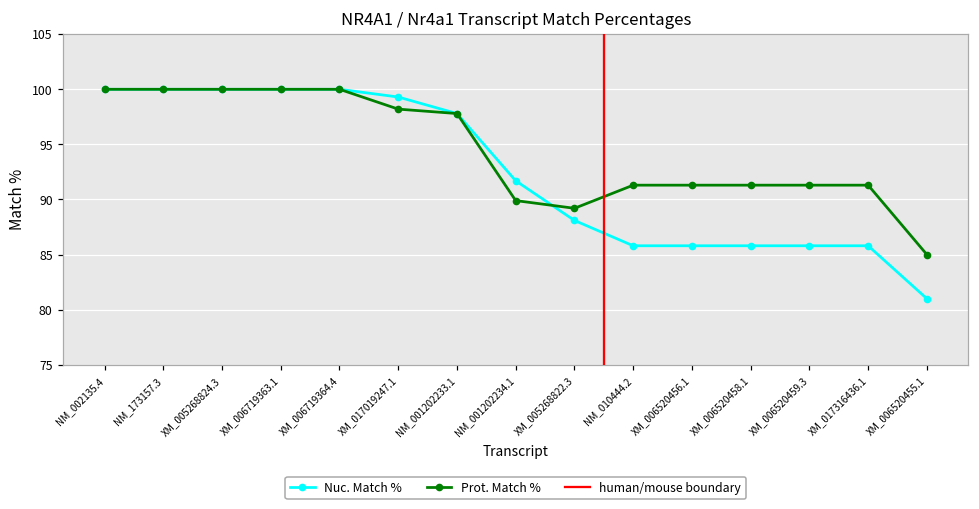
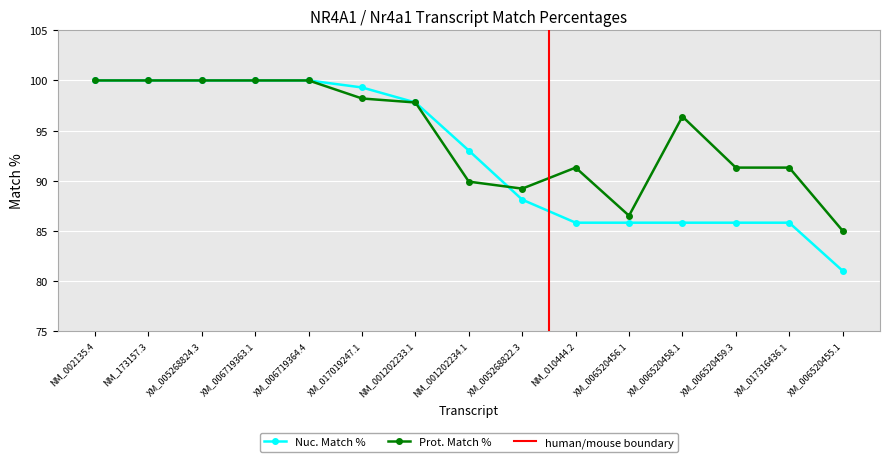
  {
    "Nuc. Match %": {
      "XM_017019247.1": 99.3,
-     "NM_001202234.1": 91.7,
+     "NM_001202234.1": 93.0,
      "XM_005268822.3": 88.1,
      "NM_010444.2": 85.8,
      "XM_006520456.1": 85.8,
      "XM_006520458.1": 85.8,
      "XM_006520459.3": 85.8,
      "XM_017316436.1": 85.8,
      "XM_006520455.1": 81.0
    },
    "Prot. Match %": {
      "XM_017019247.1": 98.2,
      "NM_001202234.1": 89.9,
      "XM_005268822.3": 89.2,
      "NM_010444.2": 91.3,
-     "XM_006520456.1": 91.3,
-     "XM_006520458.1": 91.3,
+     "XM_006520456.1": 86.5,
+     "XM_006520458.1": 96.4,
      "XM_006520459.3": 91.3,
      "XM_017316436.1": 91.3,
      "XM_006520455.1": 85.0
    }
  }
